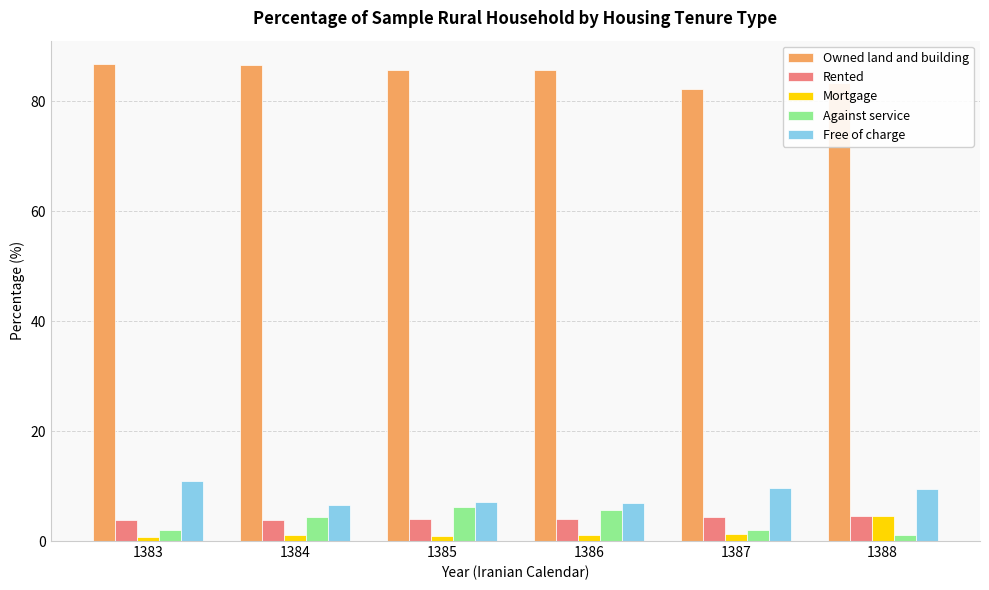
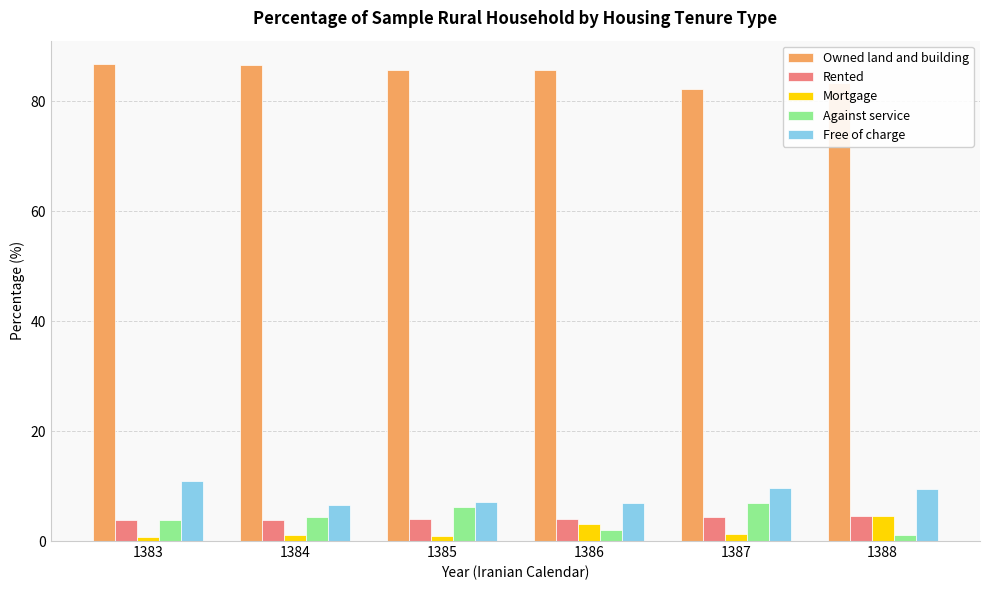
  {
    "Mortgage": {
      "1383": 1,
      "1384": 1,
      "1385": 1,
-     "1386": 1,
+     "1386": 3,
      "1387": 1,
      "1388": 5
    },
    "Against service": {
-     "1383": 2,
+     "1383": 4,
      "1384": 4,
      "1385": 6,
-     "1386": 6,
-     "1387": 2,
+     "1386": 2,
+     "1387": 7,
      "1388": 1
    },
    "Free of charge": {
      "1383": 11,
      "1384": 7,
      "1385": 7,
      "1386": 7,
      "1387": 10,
      "1388": 10
    }
  }
